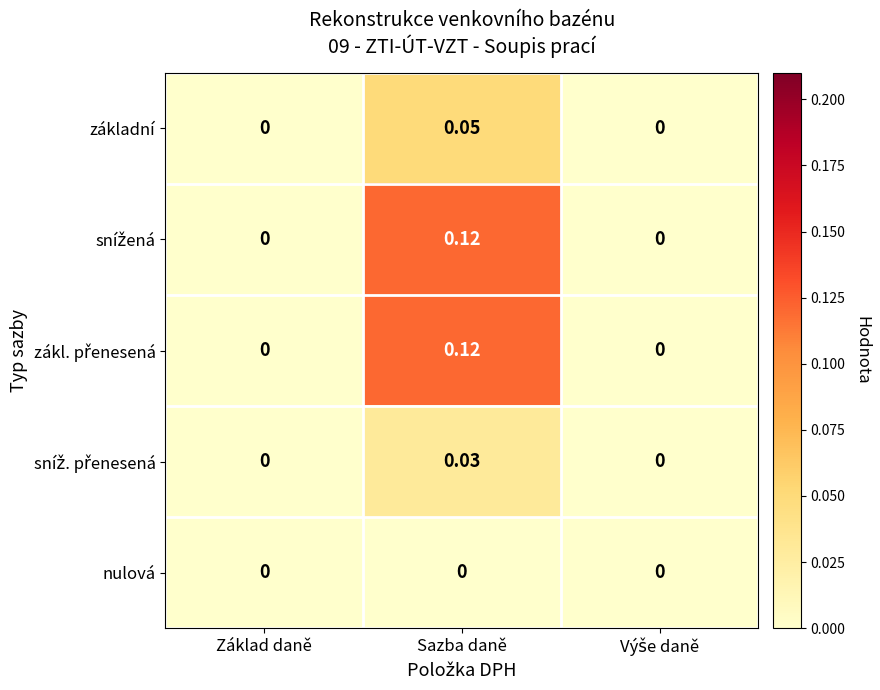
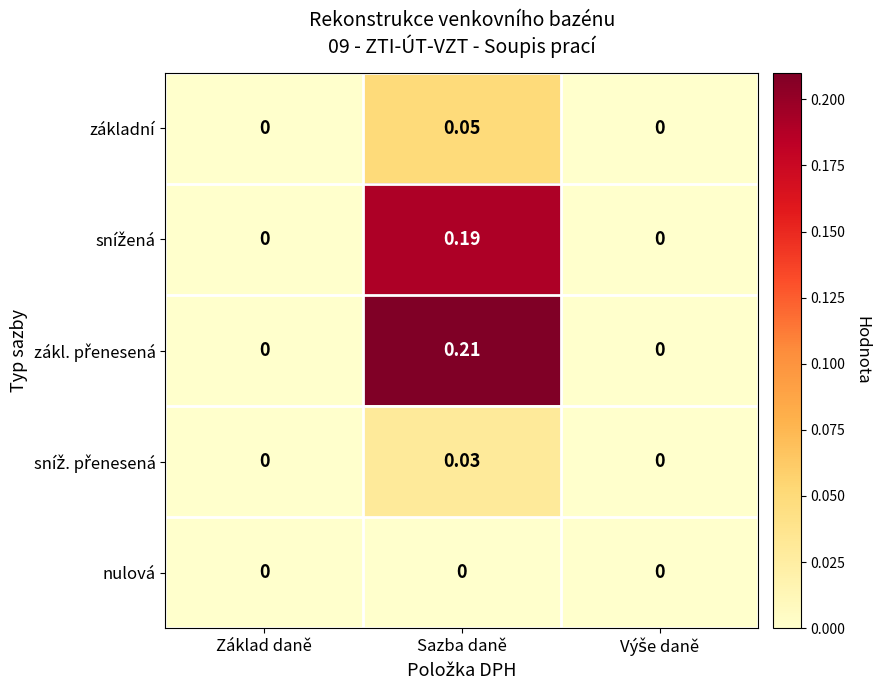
  {
    "základní": {
      "Základ daně": 0,
      "Sazba daně": 0.05,
      "Výše daně": 0
    },
    "snížená": {
      "Základ daně": 0,
-     "Sazba daně": 0.12,
+     "Sazba daně": 0.19,
      "Výše daně": 0
    },
    "zákl. přenesená": {
      "Základ daně": 0,
-     "Sazba daně": 0.12,
+     "Sazba daně": 0.21,
      "Výše daně": 0
    },
    "sníž. přenesená": {
      "Základ daně": 0,
      "Sazba daně": 0.03,
      "Výše daně": 0
    },
    "nulová": {
      "Základ daně": 0,
      "Sazba daně": 0,
      "Výše daně": 0
    }
  }
